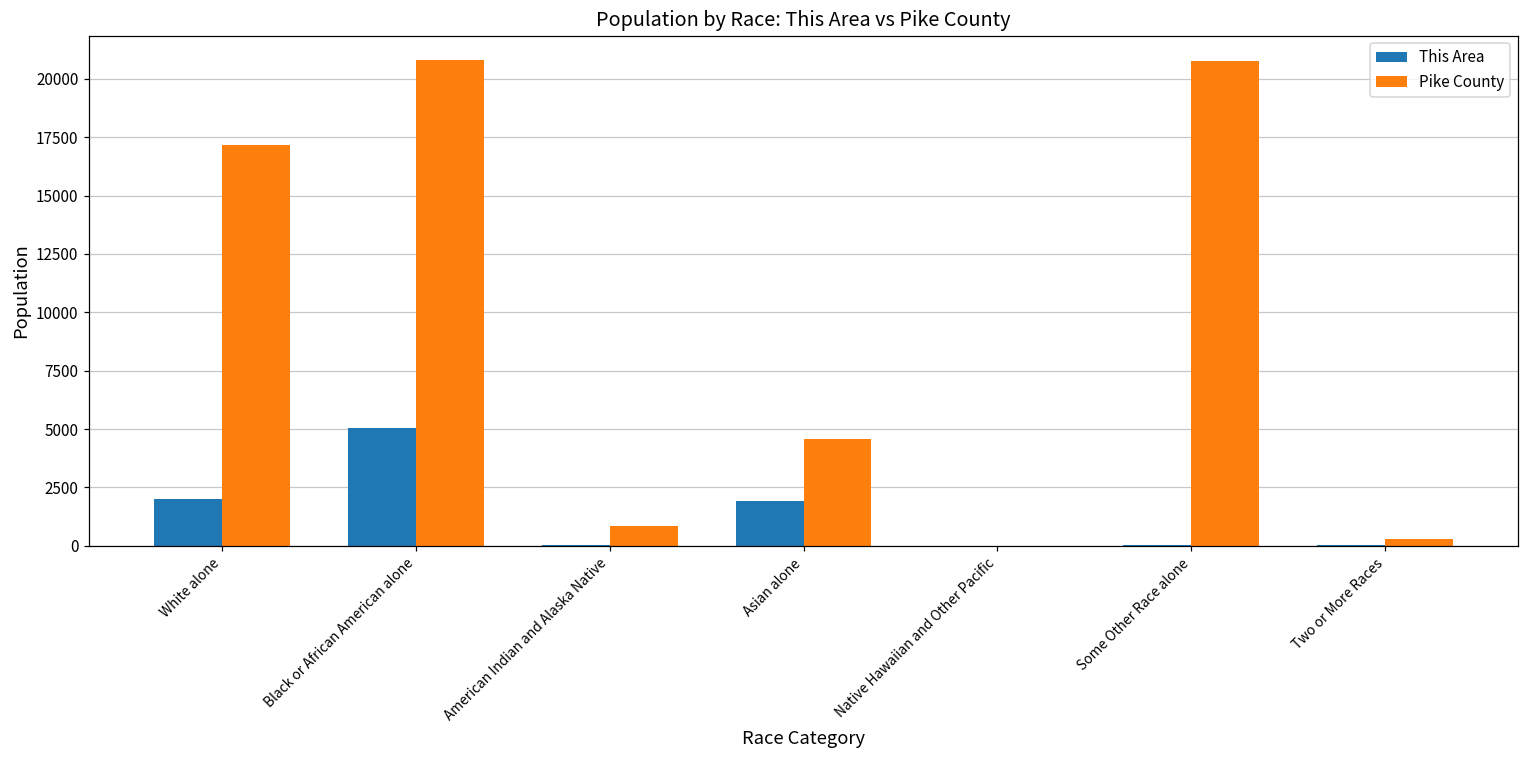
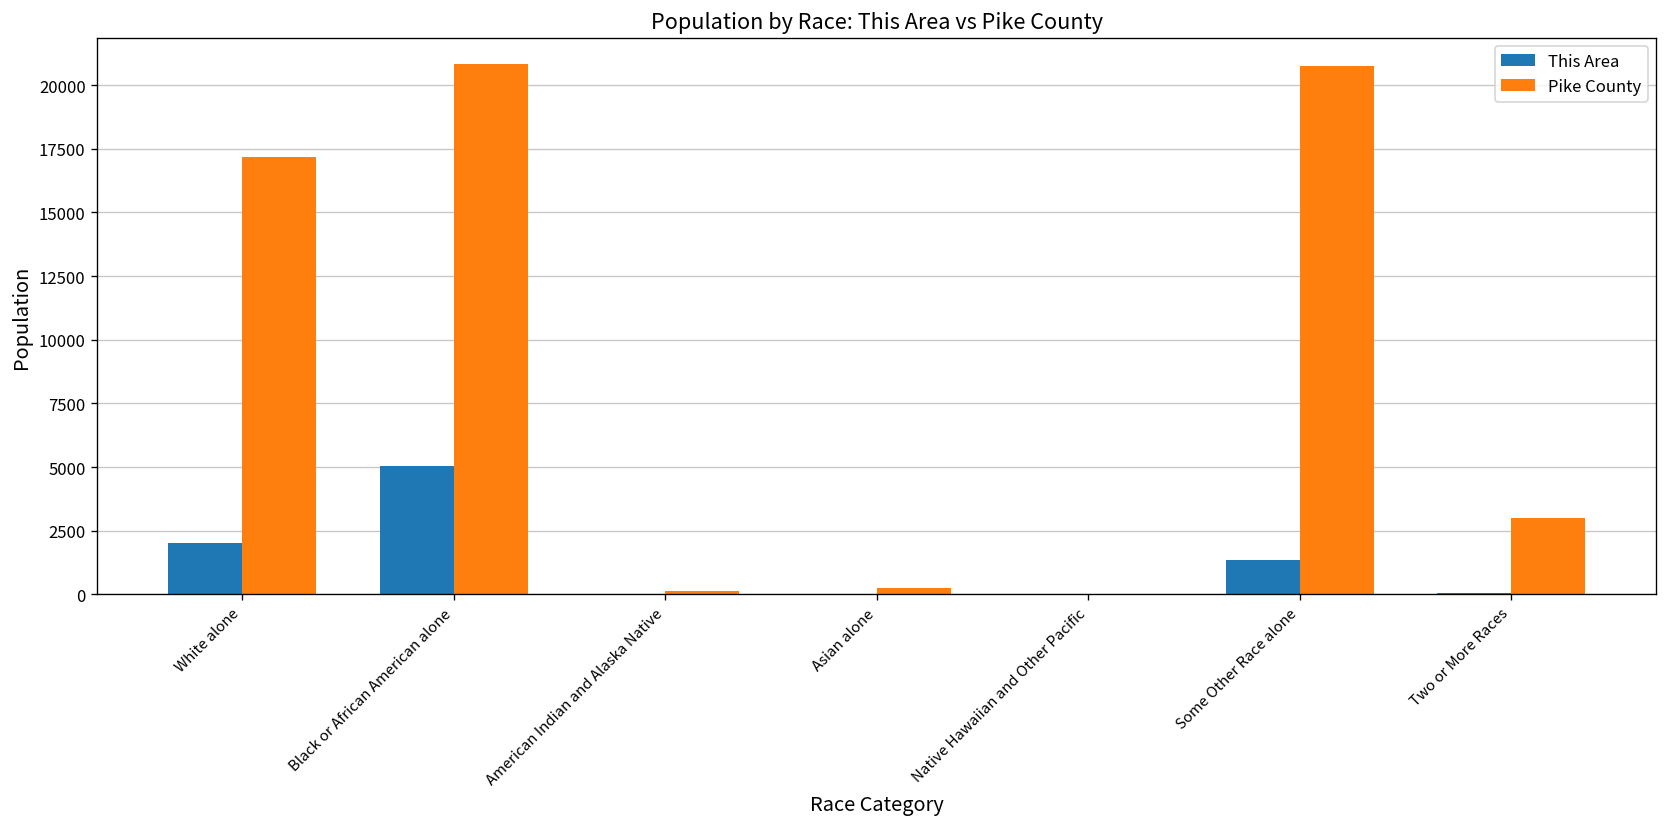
  {
    "This Area": {
      "White alone": 2000,
      "Black or African American alone": 5100,
-     "Asian alone": 1900,
+     "Asian alone": 0,
      "Native Hawaiian and Other Pacific": 0,
-     "Some Other Race alone": 0
+     "Some Other Race alone": 1300
    },
    "Pike County": {
      "White alone": 17200,
      "Black or African American alone": 20800,
-     "American Indian and Alaska Native": 900,
-     "Asian alone": 4600,
+     "American Indian and Alaska Native": 100,
+     "Asian alone": 200,
      "Some Other Race alone": 20800,
-     "Two or More Races": 300
+     "Two or More Races": 3000
    }
  }
